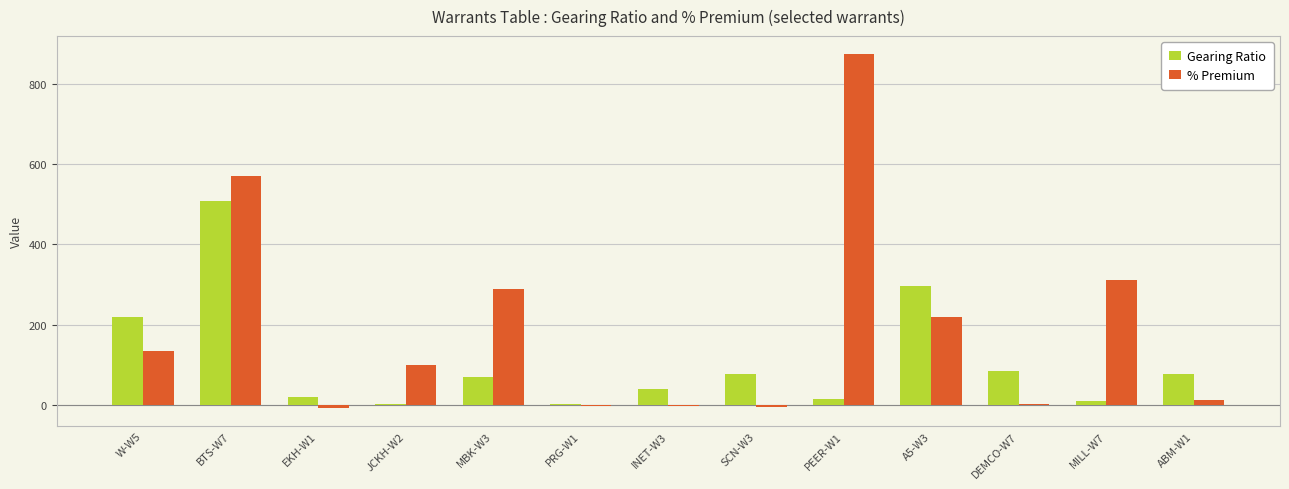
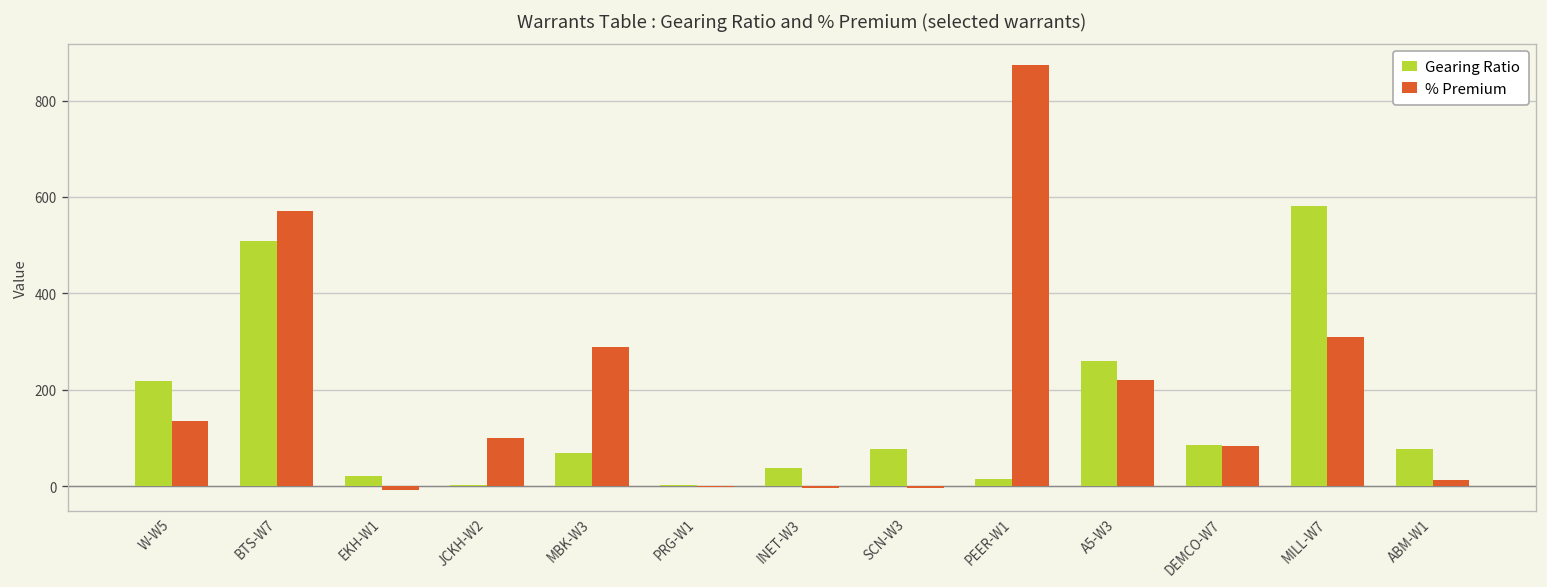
  {
    "Gearing Ratio": {
      "W-W5": 220,
      "BTS-W7": 510,
      "EKH-W1": 20,
      "MBK-W3": 70,
      "INET-W3": 40,
      "SCN-W3": 80,
      "PEER-W1": 20,
-     "A5-W3": 300,
+     "A5-W3": 260,
      "DEMCO-W7": 90,
-     "MILL-W7": 10,
+     "MILL-W7": 580,
      "ABM-W1": 80
    },
    "% Premium": {
      "W-W5": 130,
      "BTS-W7": 570,
      "EKH-W1": -10,
      "JCKH-W2": 100,
      "MBK-W3": 290,
      "PEER-W1": 870,
      "A5-W3": 220,
-     "DEMCO-W7": 0,
+     "DEMCO-W7": 80,
      "MILL-W7": 310,
      "ABM-W1": 10
    }
  }
